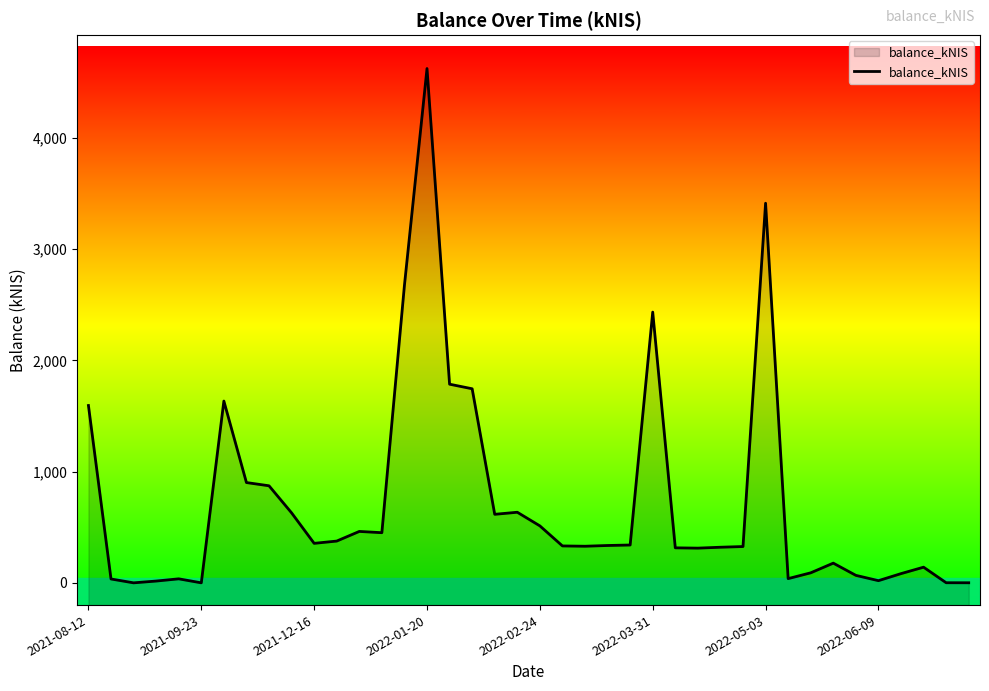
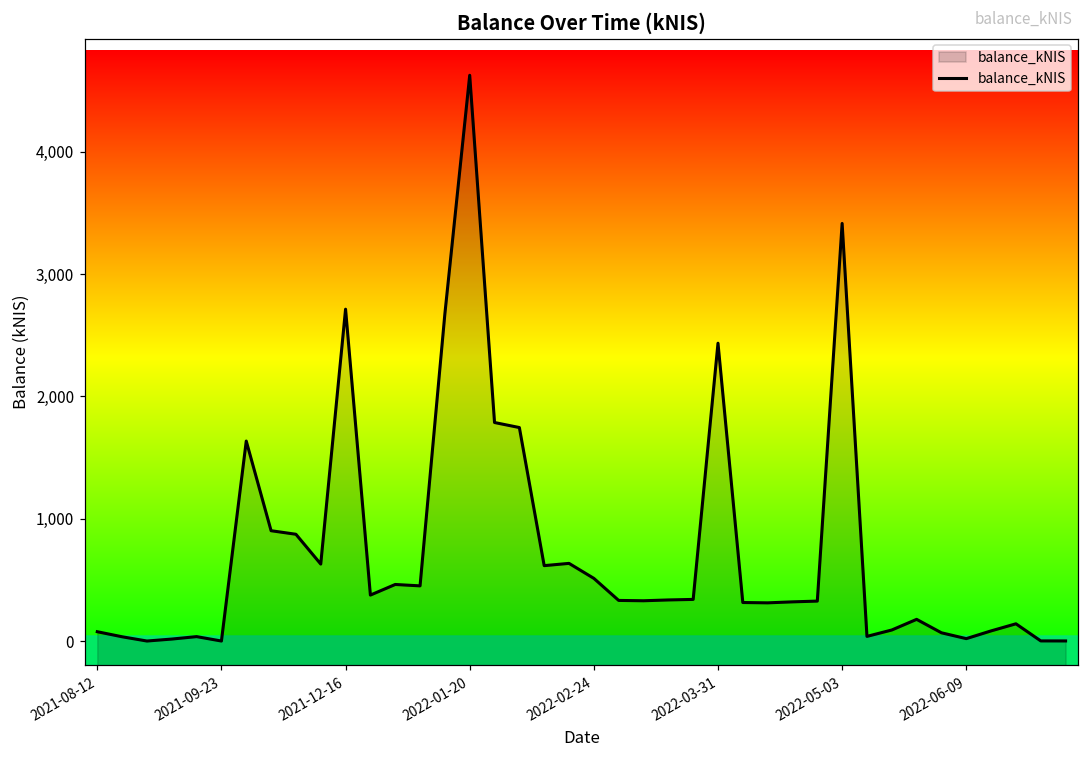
  {
-   "2021-08-12": "1,590",
-   "2021-12-16": "360",
+   "2021-08-12": "80",
+   "2021-12-16": "2,710",
    "2022-01-20": "4,620",
    "2022-02-24": "510",
    "2022-03-31": "2,430",
    "2022-05-03": "3,410"
  }
